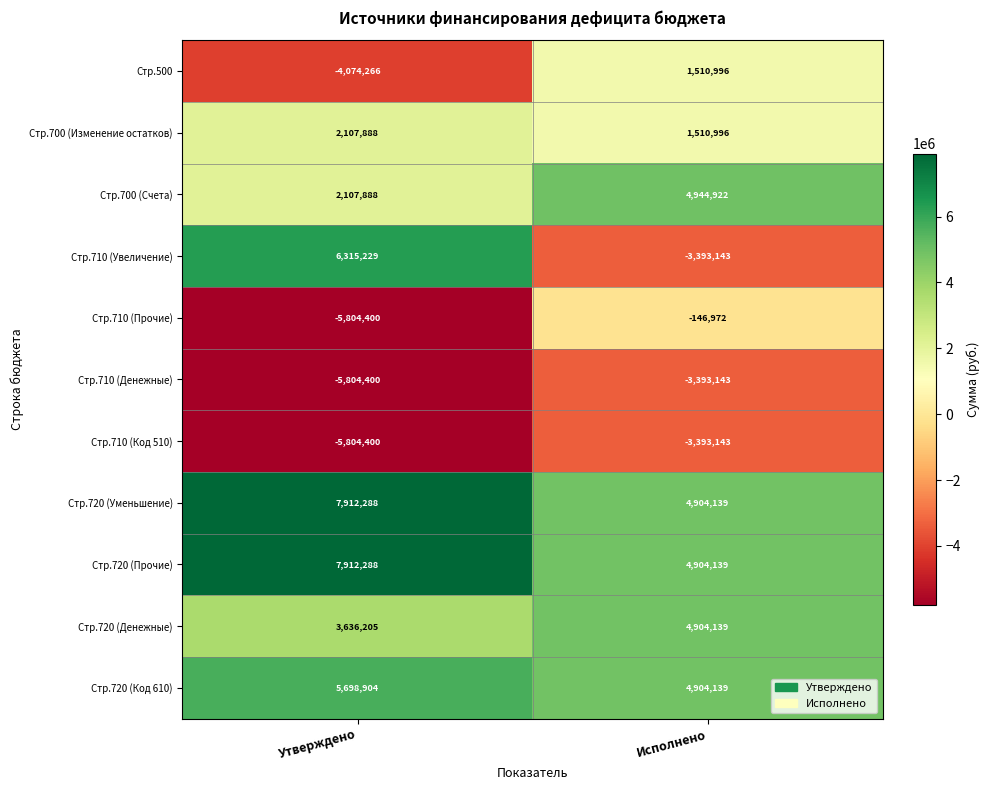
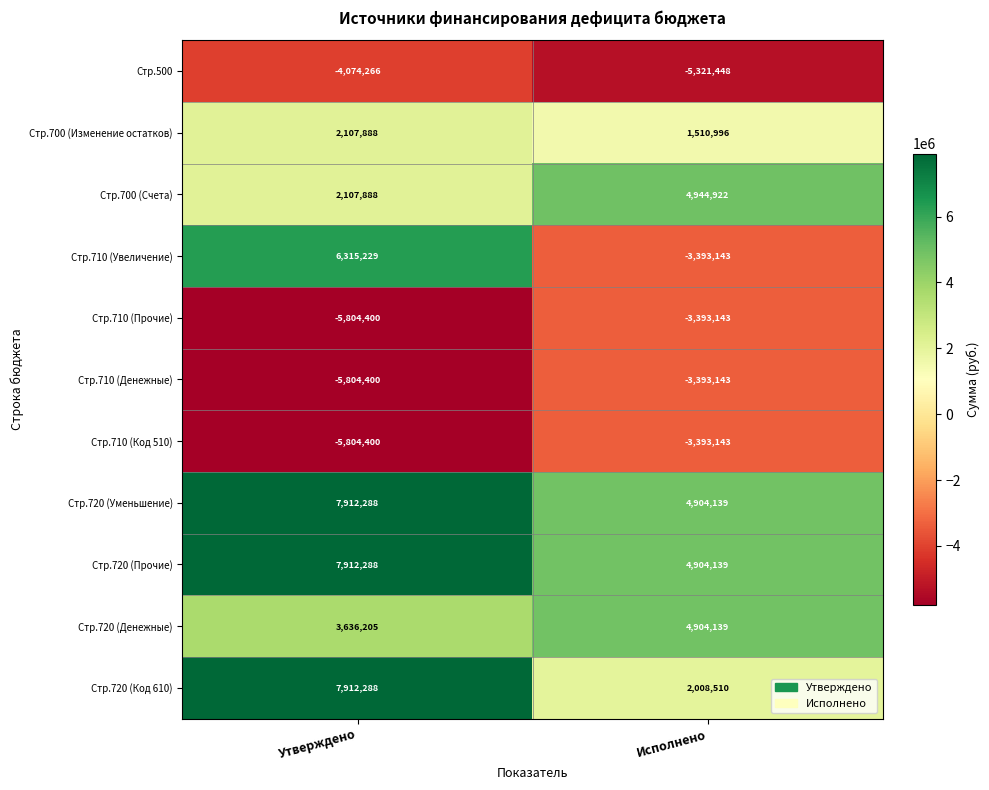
  {
    "Стр.500": {
      "Утверждено": "-4,074,266",
-     "Исполнено": "1,510,996"
+     "Исполнено": "-5,321,448"
    },
    "Стр.700 (Изменение остатков)": {
      "Утверждено": "2,107,888",
      "Исполнено": "1,510,996"
    },
    "Стр.700 (Счета)": {
      "Утверждено": "2,107,888",
      "Исполнено": "4,944,922"
    },
    "Стр.710 (Увеличение)": {
      "Утверждено": "6,315,229",
      "Исполнено": "-3,393,143"
    },
    "Стр.710 (Прочие)": {
      "Утверждено": "-5,804,400",
-     "Исполнено": "-146,972"
+     "Исполнено": "-3,393,143"
    },
    "Стр.710 (Денежные)": {
      "Утверждено": "-5,804,400",
      "Исполнено": "-3,393,143"
    },
    "Стр.710 (Код 510)": {
      "Утверждено": "-5,804,400",
      "Исполнено": "-3,393,143"
    },
    "Стр.720 (Уменьшение)": {
      "Утверждено": "7,912,288",
      "Исполнено": "4,904,139"
    },
    "Стр.720 (Прочие)": {
      "Утверждено": "7,912,288",
      "Исполнено": "4,904,139"
    },
    "Стр.720 (Денежные)": {
      "Утверждено": "3,636,205",
      "Исполнено": "4,904,139"
    },
    "Стр.720 (Код 610)": {
-     "Утверждено": "5,698,904",
-     "Исполнено": "4,904,139"
+     "Утверждено": "7,912,288",
+     "Исполнено": "2,008,510"
    }
  }
